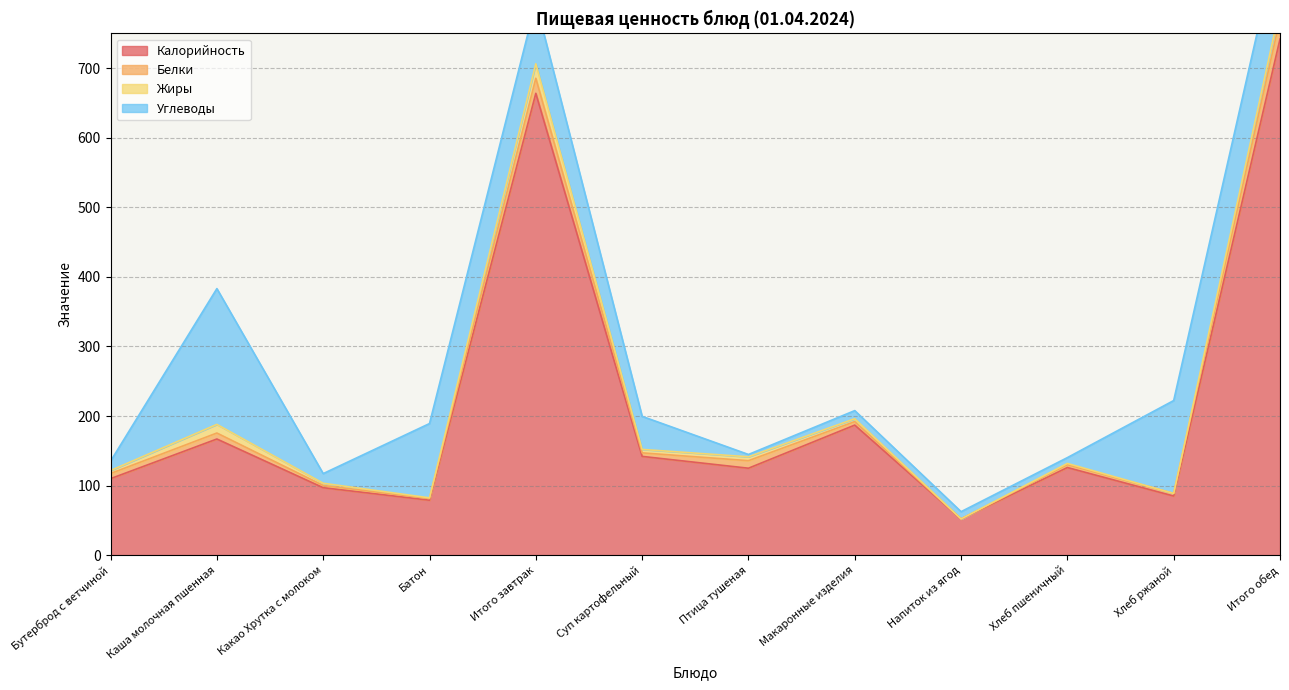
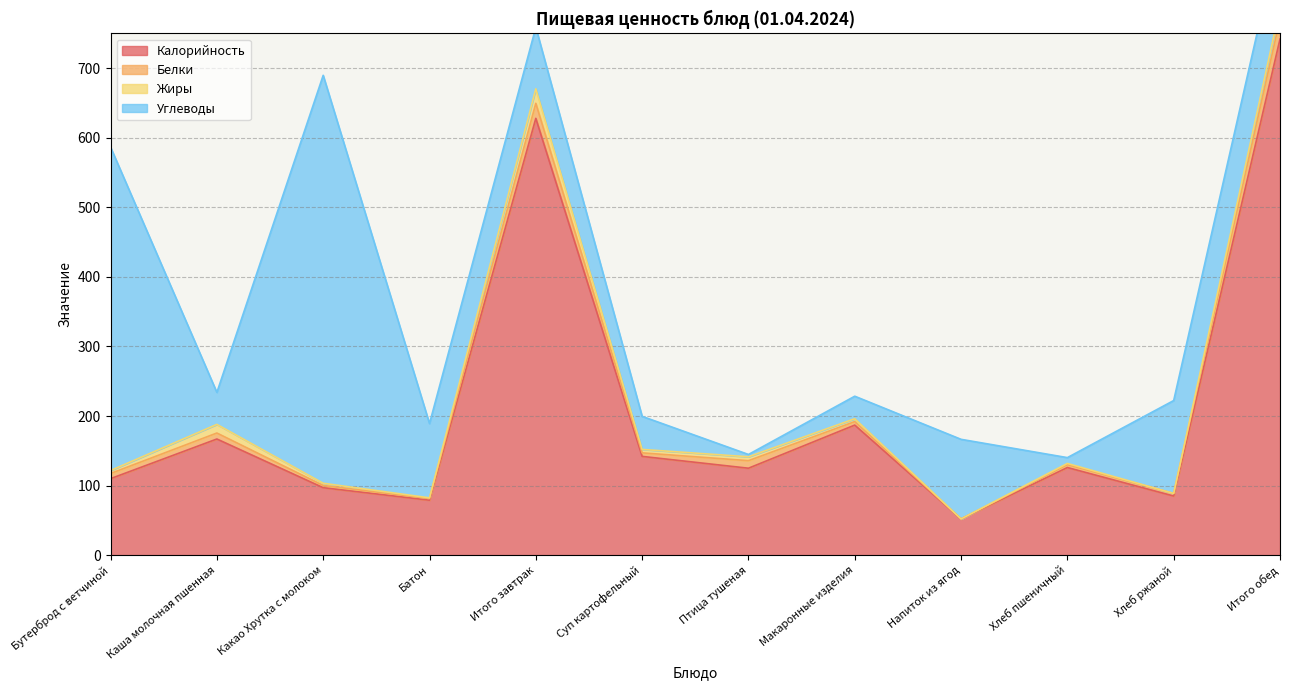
  {
    "Калорийность": {
      "Бутерброд с ветчиной": 110,
      "Каша молочная пшенная": 170,
-     "Итого завтрак": 660,
+     "Итого завтрак": 630,
      "Суп картофельный": 140,
      "Птица тушеная": 130,
      "Макаронные изделия": 190,
      "Хлеб пшеничный": 130,
      "Хлеб ржаной": 90,
      "Итого обед": 740
    },
    "Углеводы": {
-     "Бутерброд с ветчиной": 10,
-     "Каша молочная пшенная": 200,
-     "Какао Хрутка с молоком": 10,
+     "Бутерброд с ветчиной": 460,
+     "Каша молочная пшенная": 50,
+     "Какао Хрутка с молоком": 590,
      "Батон": 110,
      "Суп картофельный": 50,
-     "Макаронные изделия": 10,
-     "Напиток из ягод": 10,
+     "Макаронные изделия": 30,
+     "Напиток из ягод": 110,
      "Хлеб пшеничный": 10,
      "Хлеб ржаной": 130
    }
  }
